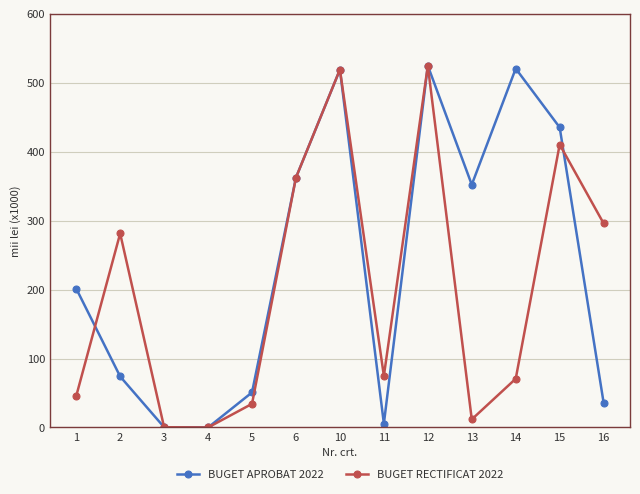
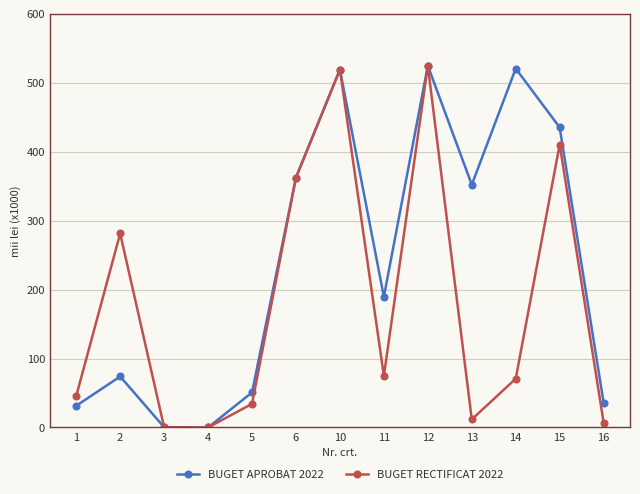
  {
    "BUGET APROBAT 2022": {
-     "1": 200,
+     "1": 30,
      "2": 70,
      "5": 50,
-     "11": 10,
+     "11": 190,
      "13": 350,
      "14": 520,
      "15": 440,
      "16": 40
    },
    "BUGET RECTIFICAT 2022": {
      "1": 50,
      "2": 280,
      "5": 30,
      "11": 70,
      "13": 10,
      "14": 70,
      "15": 410,
-     "16": 300
+     "16": 10
    }
  }
